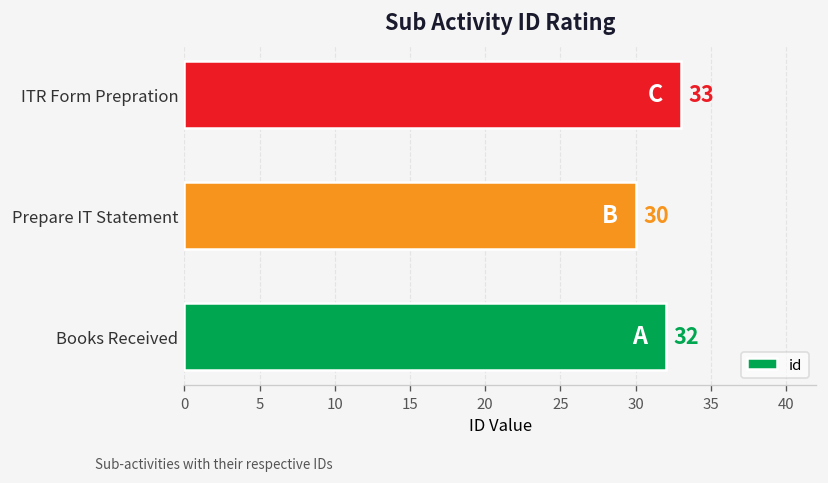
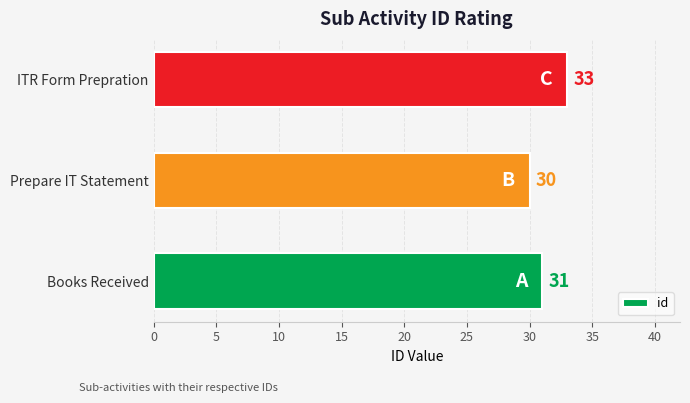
  {
    "ITR Form Prepration": 33,
    "Prepare IT Statement": 30,
-   "Books Received": 32
+   "Books Received": 31
  }
